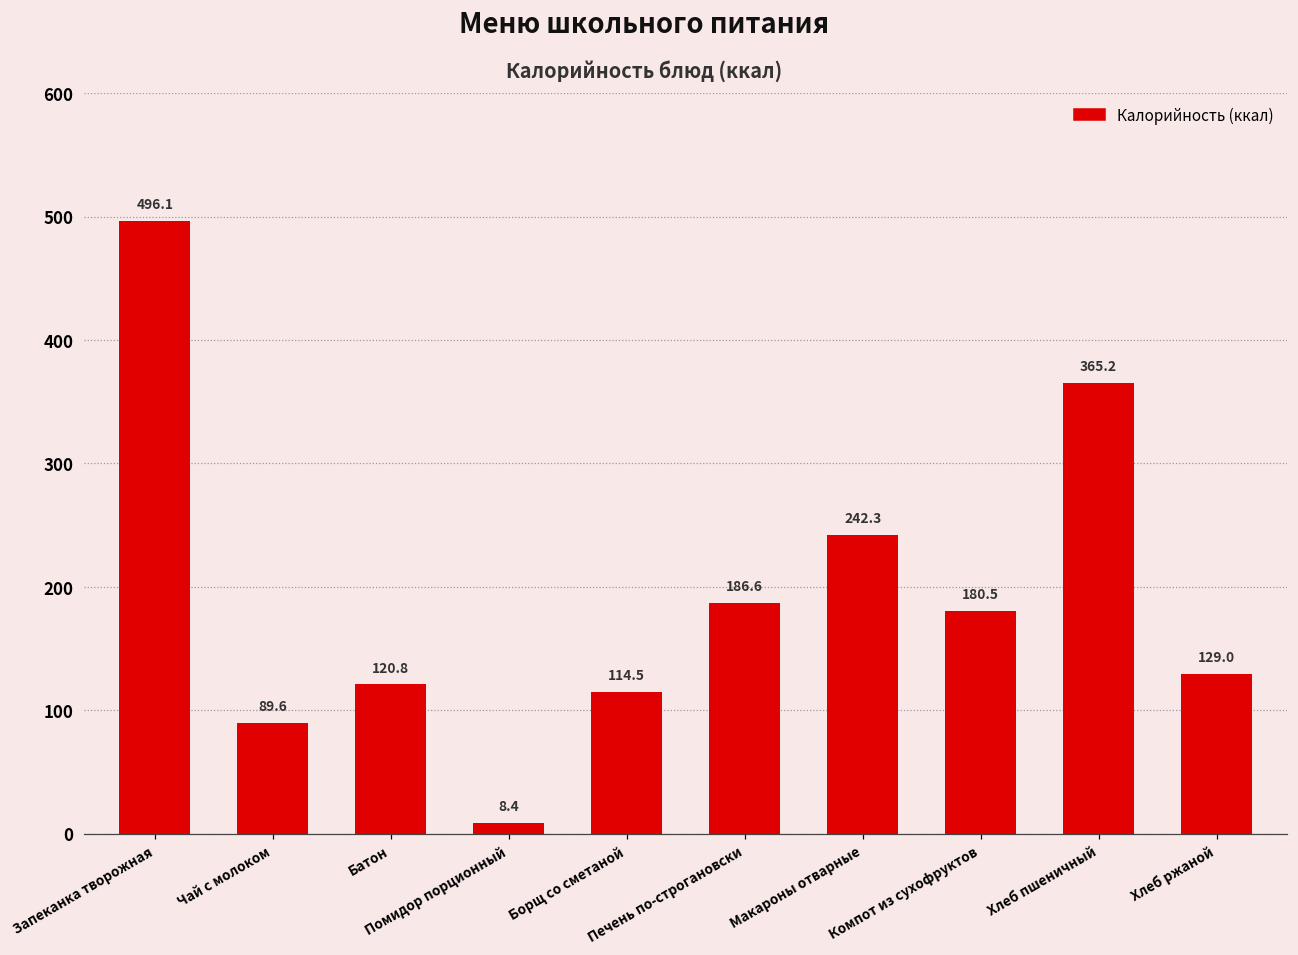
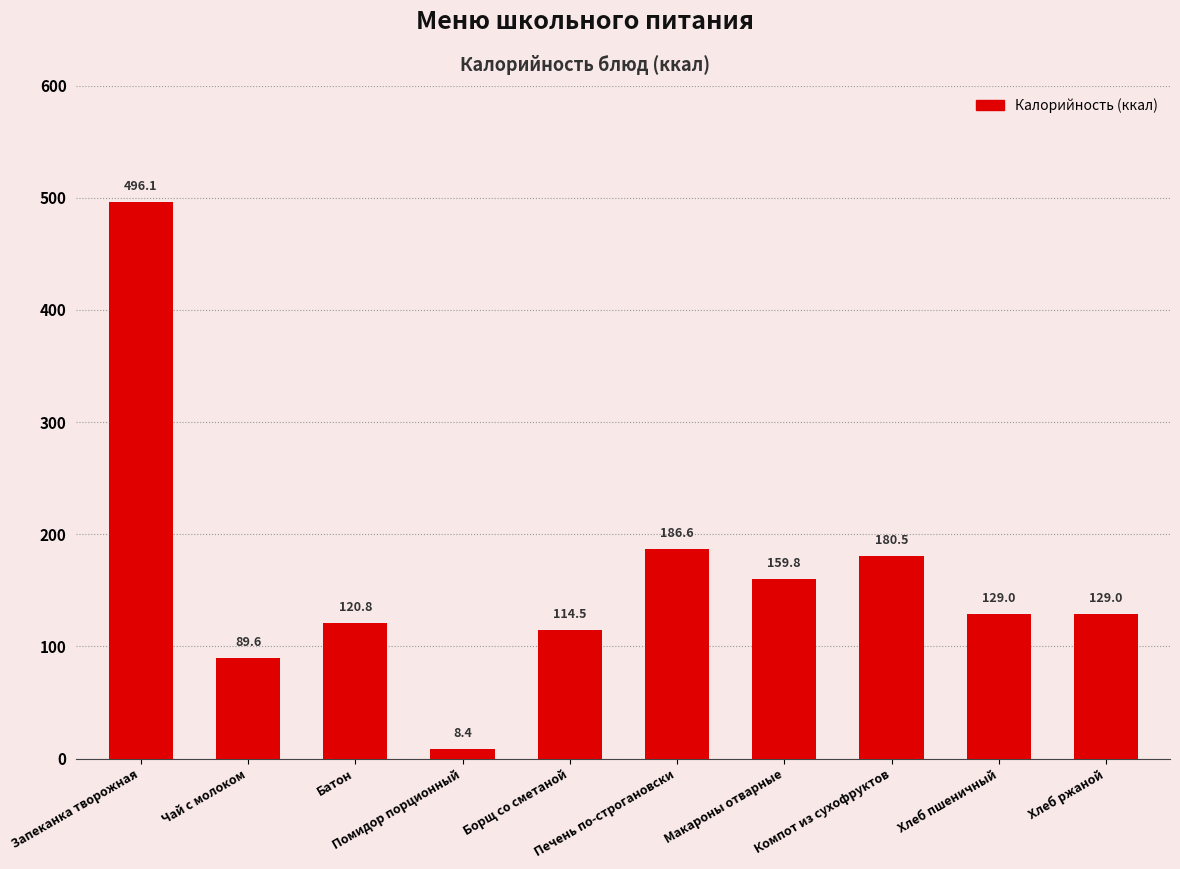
  {
    "Запеканка творожная": 496.1,
    "Чай с молоком": 89.6,
    "Батон": 120.8,
    "Помидор порционный": 8.4,
    "Борщ со сметаной": 114.5,
    "Печень по-строгановски": 186.6,
-   "Макароны отварные": 242.3,
+   "Макароны отварные": 159.8,
    "Компот из сухофруктов": 180.5,
-   "Хлеб пшеничный": 365.2,
+   "Хлеб пшеничный": 129.0,
    "Хлеб ржаной": 129.0
  }
